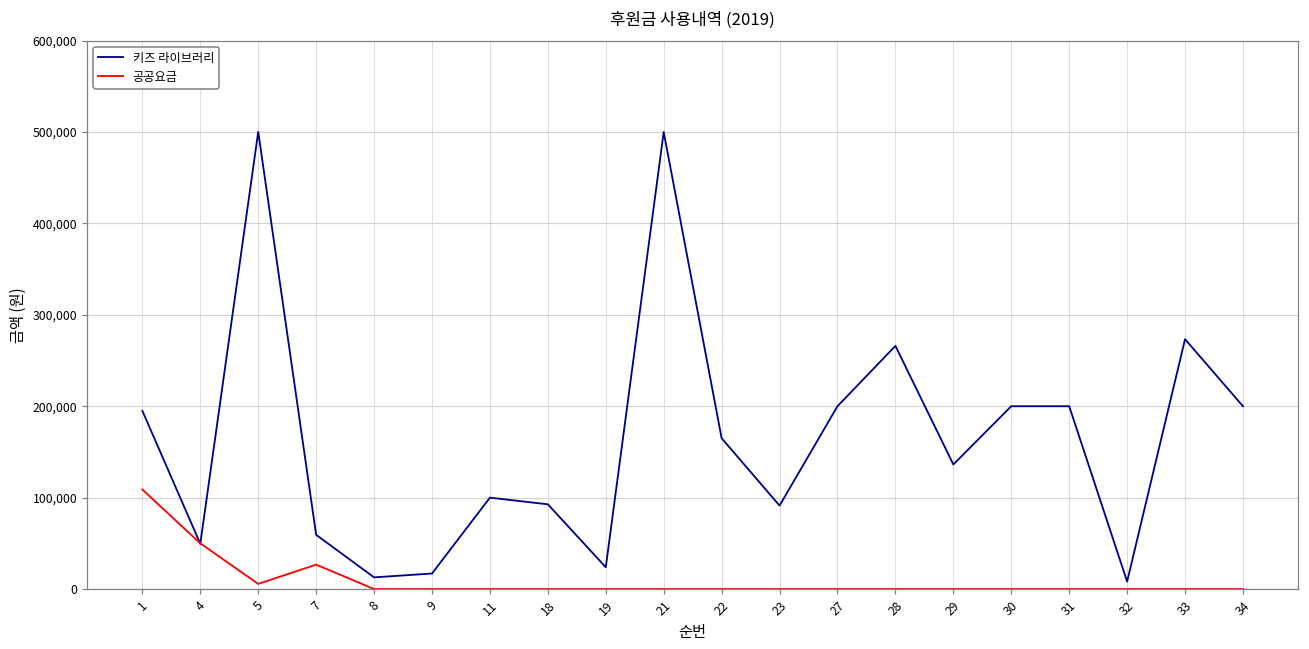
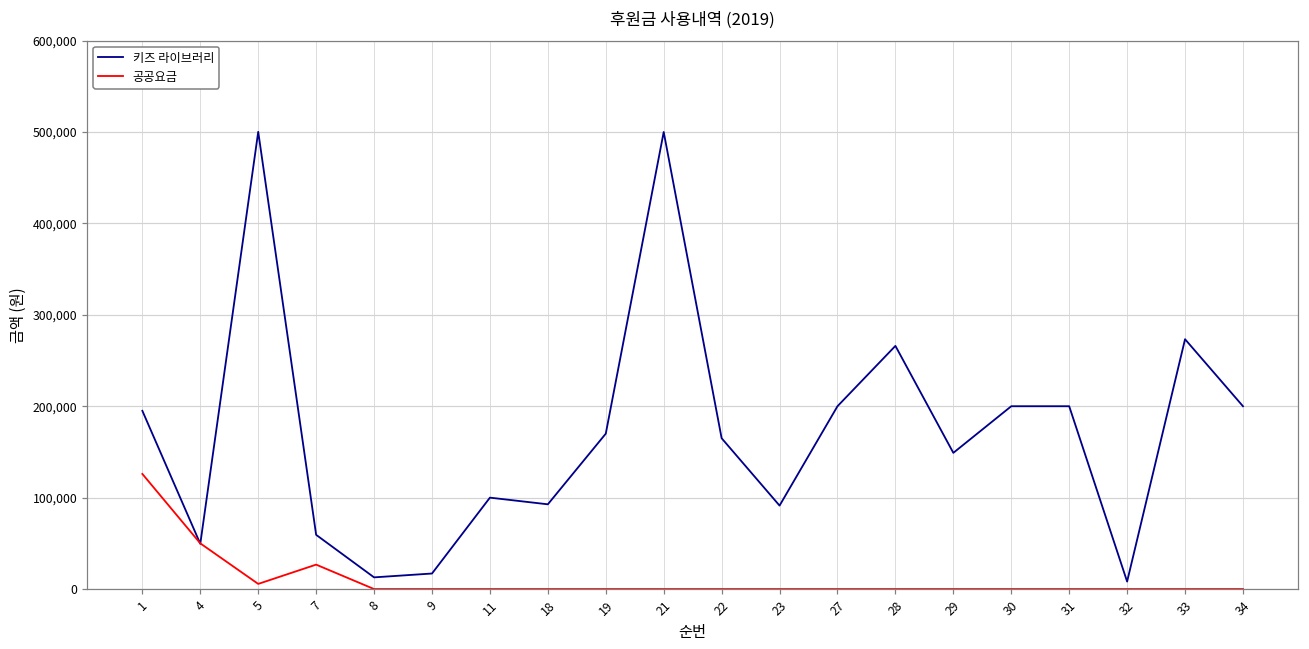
  {
    "키즈 라이브러리": {
      "1": "190,000",
      "5": "500,000",
      "7": "60,000",
      "8": "10,000",
      "9": "20,000",
      "11": "100,000",
      "18": "90,000",
-     "19": "20,000",
+     "19": "170,000",
      "21": "500,000",
      "22": "170,000",
      "23": "90,000",
      "27": "200,000",
      "28": "270,000",
-     "29": "140,000",
+     "29": "150,000",
      "30": "200,000",
      "31": "200,000",
      "32": "10,000",
      "33": "270,000",
      "34": "200,000"
    },
    "공공요금": {
-     "1": "110,000",
+     "1": "130,000",
      "5": "10,000",
      "7": "30,000",
      "8": "0",
      "9": "0",
      "11": "0",
      "18": "0",
      "19": "0",
      "21": "0",
      "22": "0",
      "23": "0",
      "27": "0",
      "28": "0",
      "29": "0",
      "30": "0",
      "31": "0",
      "32": "0",
      "33": "0",
      "34": "0"
    }
  }
